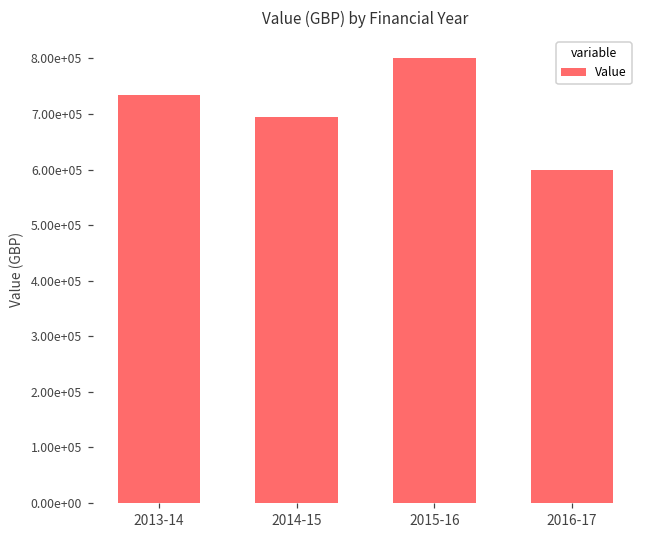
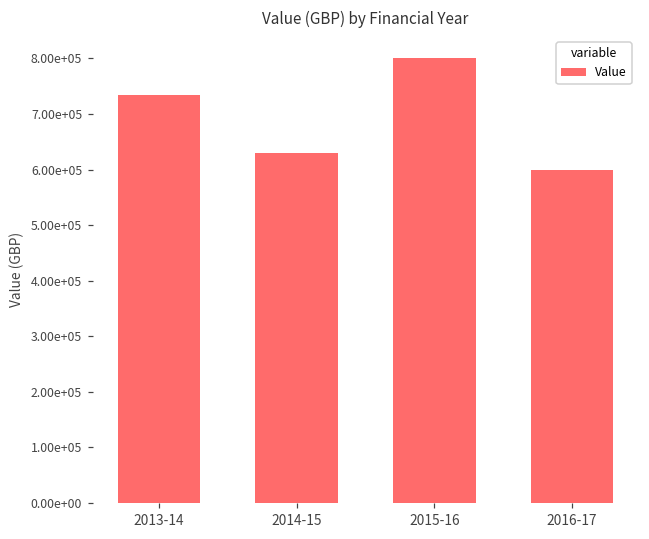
  {
    "2013-14": 730000,
-   "2014-15": 690000,
+   "2014-15": 630000,
    "2015-16": 800000,
    "2016-17": 600000
  }
